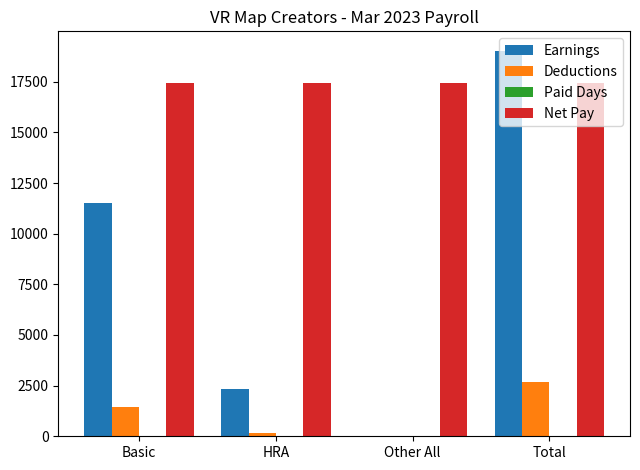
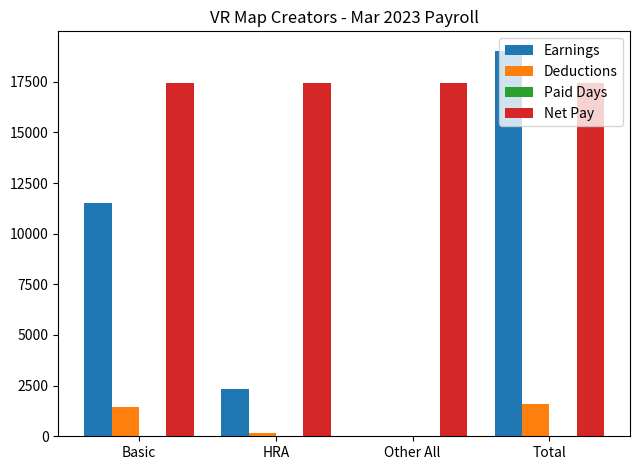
  {
    "Earnings": {
      "Basic": 11500,
      "HRA": 2300,
      "Other All": 0
    },
    "Deductions": {
      "Basic": 1400,
      "HRA": 100,
      "Other All": 0,
-     "Total": 2700
+     "Total": 1600
    },
    "Net Pay": {
      "Basic": 17500,
      "HRA": 17500,
      "Other All": 17500
    }
  }
